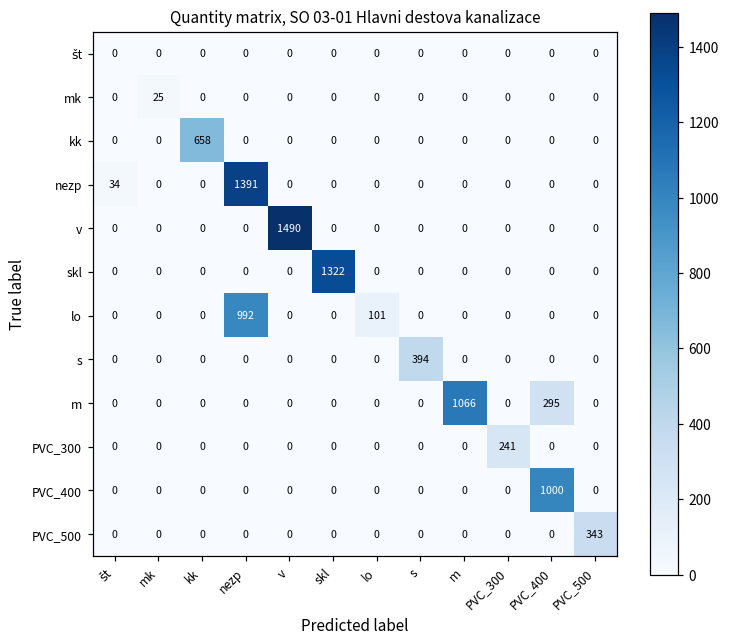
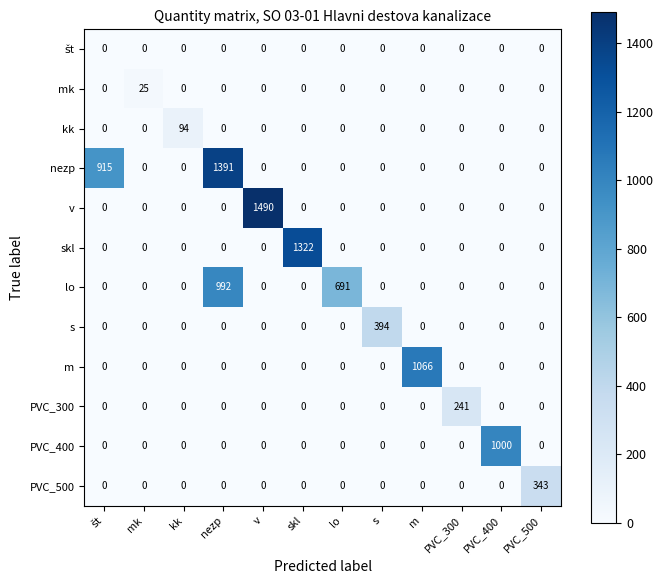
  {
    "št": {
      "št": 0,
      "mk": 0,
      "kk": 0,
      "nezp": 0,
      "v": 0,
      "skl": 0,
      "lo": 0,
      "s": 0,
      "m": 0,
      "PVC_300": 0,
      "PVC_400": 0,
      "PVC_500": 0
    },
    "mk": {
      "št": 0,
      "mk": 25,
      "kk": 0,
      "nezp": 0,
      "v": 0,
      "skl": 0,
      "lo": 0,
      "s": 0,
      "m": 0,
      "PVC_300": 0,
      "PVC_400": 0,
      "PVC_500": 0
    },
    "kk": {
      "št": 0,
      "mk": 0,
-     "kk": 658,
+     "kk": 94,
      "nezp": 0,
      "v": 0,
      "skl": 0,
      "lo": 0,
      "s": 0,
      "m": 0,
      "PVC_300": 0,
      "PVC_400": 0,
      "PVC_500": 0
    },
    "nezp": {
-     "št": 34,
+     "št": 915,
      "mk": 0,
      "kk": 0,
      "nezp": 1391,
      "v": 0,
      "skl": 0,
      "lo": 0,
      "s": 0,
      "m": 0,
      "PVC_300": 0,
      "PVC_400": 0,
      "PVC_500": 0
    },
    "v": {
      "št": 0,
      "mk": 0,
      "kk": 0,
      "nezp": 0,
      "v": 1490,
      "skl": 0,
      "lo": 0,
      "s": 0,
      "m": 0,
      "PVC_300": 0,
      "PVC_400": 0,
      "PVC_500": 0
    },
    "skl": {
      "št": 0,
      "mk": 0,
      "kk": 0,
      "nezp": 0,
      "v": 0,
      "skl": 1322,
      "lo": 0,
      "s": 0,
      "m": 0,
      "PVC_300": 0,
      "PVC_400": 0,
      "PVC_500": 0
    },
    "lo": {
      "št": 0,
      "mk": 0,
      "kk": 0,
      "nezp": 992,
      "v": 0,
      "skl": 0,
-     "lo": 101,
+     "lo": 691,
      "s": 0,
      "m": 0,
      "PVC_300": 0,
      "PVC_400": 0,
      "PVC_500": 0
    },
    "s": {
      "št": 0,
      "mk": 0,
      "kk": 0,
      "nezp": 0,
      "v": 0,
      "skl": 0,
      "lo": 0,
      "s": 394,
      "m": 0,
      "PVC_300": 0,
      "PVC_400": 0,
      "PVC_500": 0
    },
    "m": {
      "št": 0,
      "mk": 0,
      "kk": 0,
      "nezp": 0,
      "v": 0,
      "skl": 0,
      "lo": 0,
      "s": 0,
      "m": 1066,
      "PVC_300": 0,
-     "PVC_400": 295,
+     "PVC_400": 0,
      "PVC_500": 0
    },
    "PVC_300": {
      "št": 0,
      "mk": 0,
      "kk": 0,
      "nezp": 0,
      "v": 0,
      "skl": 0,
      "lo": 0,
      "s": 0,
      "m": 0,
      "PVC_300": 241,
      "PVC_400": 0,
      "PVC_500": 0
    },
    "PVC_400": {
      "št": 0,
      "mk": 0,
      "kk": 0,
      "nezp": 0,
      "v": 0,
      "skl": 0,
      "lo": 0,
      "s": 0,
      "m": 0,
      "PVC_300": 0,
      "PVC_400": 1000,
      "PVC_500": 0
    },
    "PVC_500": {
      "št": 0,
      "mk": 0,
      "kk": 0,
      "nezp": 0,
      "v": 0,
      "skl": 0,
      "lo": 0,
      "s": 0,
      "m": 0,
      "PVC_300": 0,
      "PVC_400": 0,
      "PVC_500": 343
    }
  }
